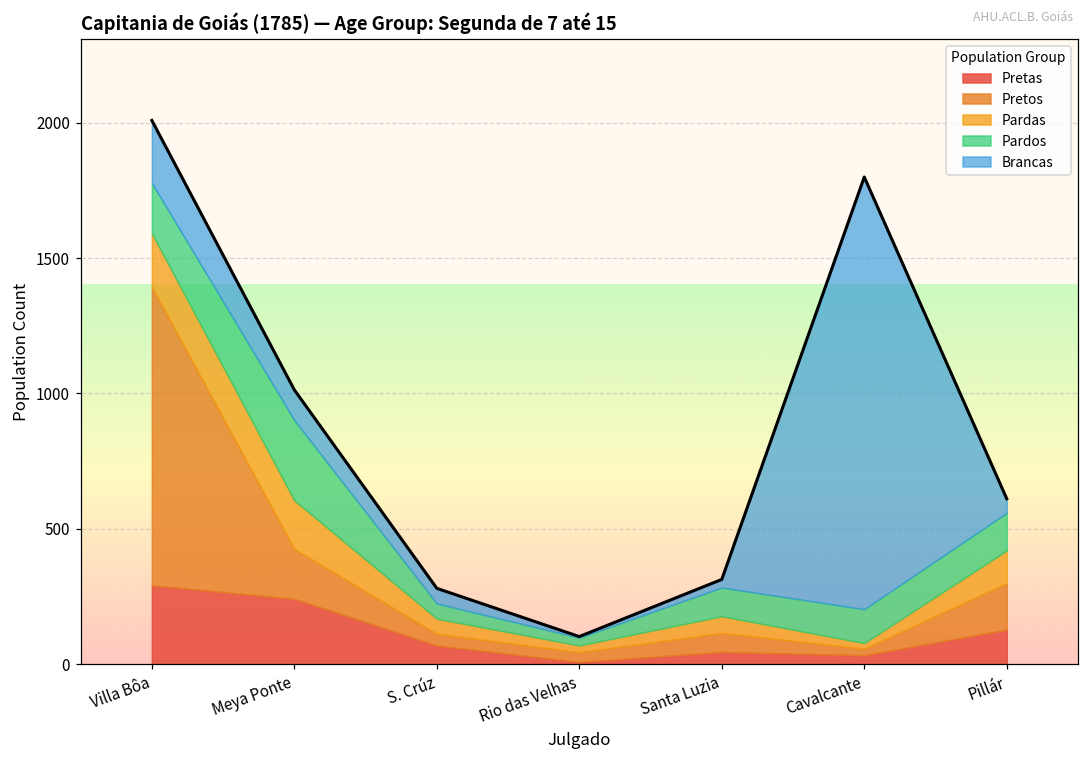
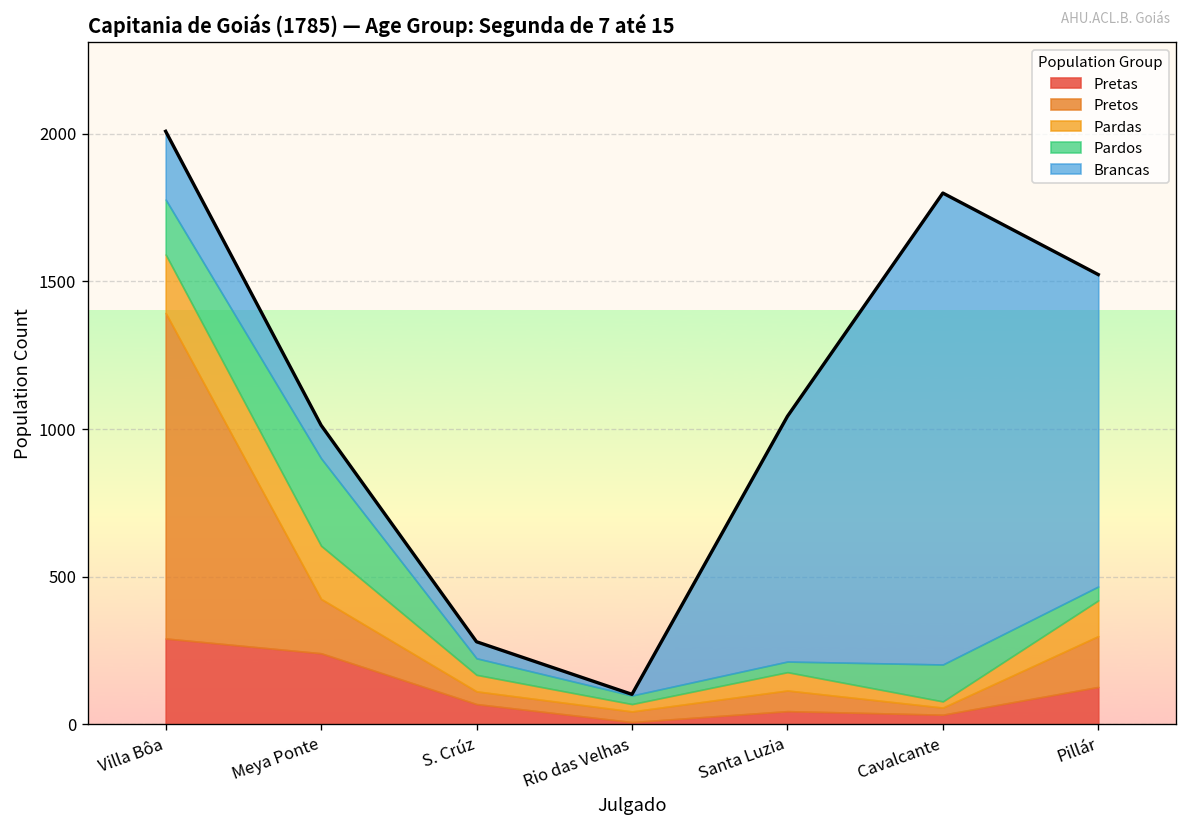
  {
    "Pardos": {
      "Villa Bôa": 190,
      "Meya Ponte": 300,
      "S. Crúz": 60,
-     "Santa Luzia": 110,
+     "Santa Luzia": 40,
      "Cavalcante": 130,
-     "Pillár": 140
+     "Pillár": 50
    },
    "Brancas": {
      "Villa Bôa": 230,
      "Meya Ponte": 110,
      "S. Crúz": 60,
-     "Santa Luzia": 30,
+     "Santa Luzia": 830,
      "Cavalcante": 1600,
-     "Pillár": 50
+     "Pillár": 1060
    }
  }
